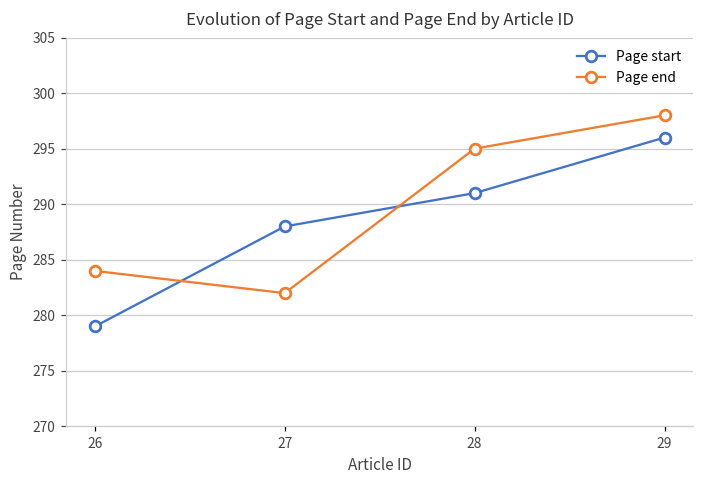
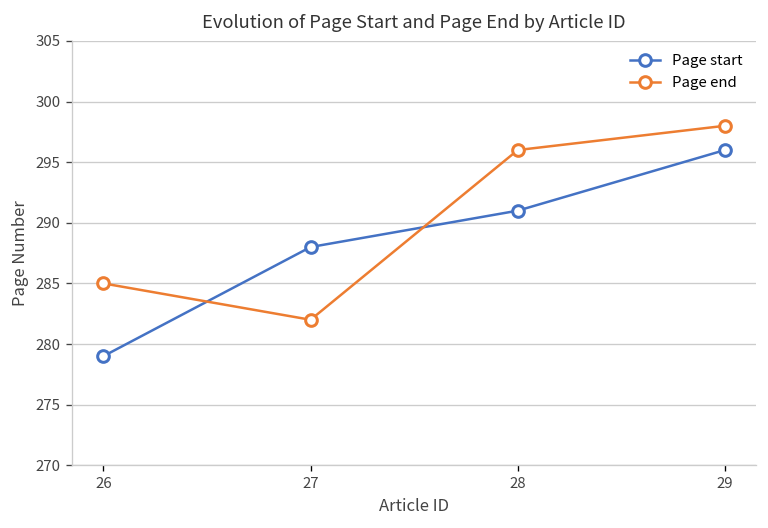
  {
    "Page start": {
      "26": 279,
      "27": 288,
      "28": 291,
      "29": 296
    },
    "Page end": {
-     "26": 284,
+     "26": 285,
      "27": 282,
-     "28": 295,
+     "28": 296,
      "29": 298
    }
  }
